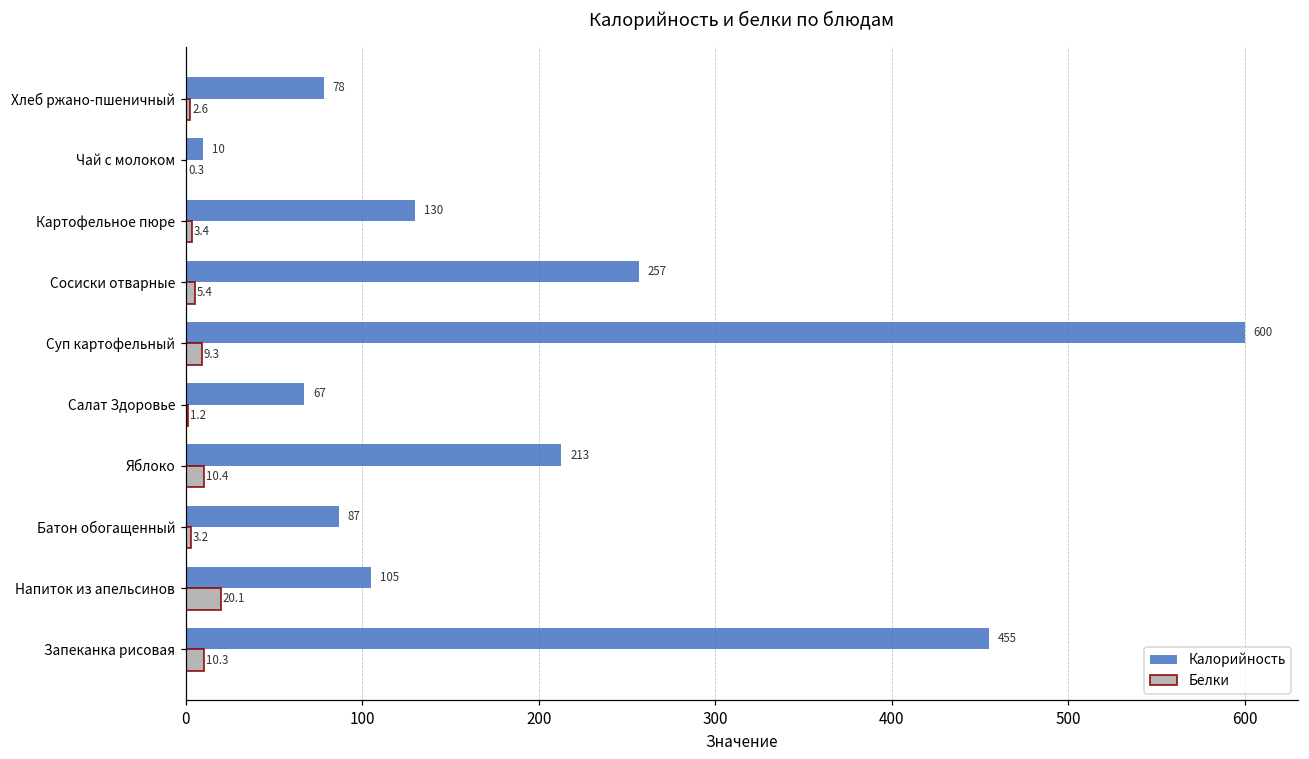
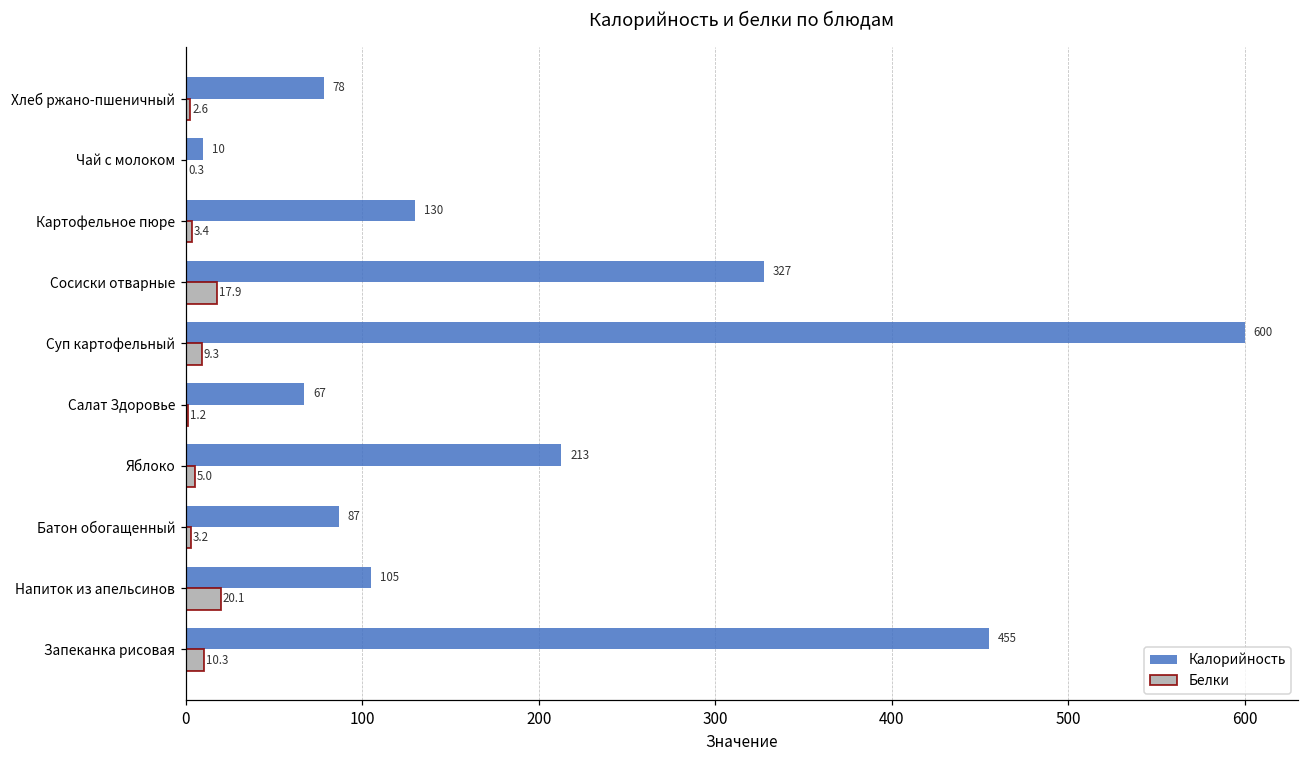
  {
    "Калорийность": {
      "Хлеб ржано-пшеничный": 78,
      "Чай с молоком": 10,
      "Картофельное пюре": 130,
-     "Сосиски отварные": 257,
+     "Сосиски отварные": 327,
      "Суп картофельный": 600,
      "Салат Здоровье": 67,
      "Яблоко": 213,
      "Батон обогащенный": 87,
      "Напиток из апельсинов": 105,
      "Запеканка рисовая": 455
    },
    "Белки": {
      "Хлеб ржано-пшеничный": 2.6,
      "Чай с молоком": 0.3,
      "Картофельное пюре": 3.4,
-     "Сосиски отварные": 5.4,
+     "Сосиски отварные": 17.9,
      "Суп картофельный": 9.3,
      "Салат Здоровье": 1.2,
-     "Яблоко": 10.4,
+     "Яблоко": 5.0,
      "Батон обогащенный": 3.2,
      "Напиток из апельсинов": 20.1,
      "Запеканка рисовая": 10.3
    }
  }
